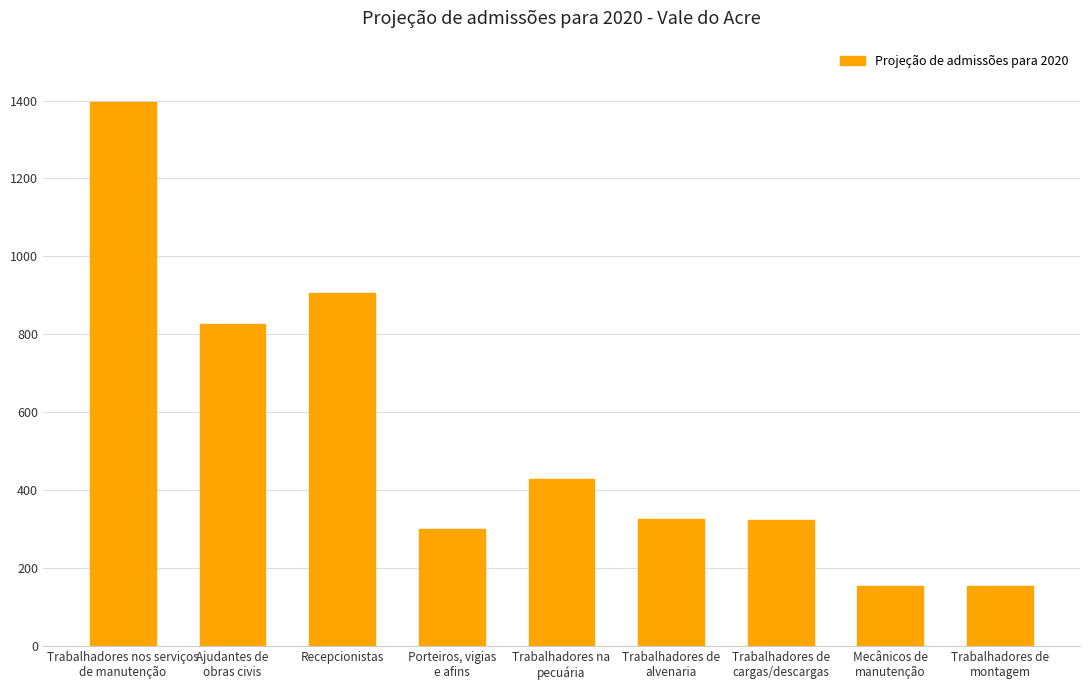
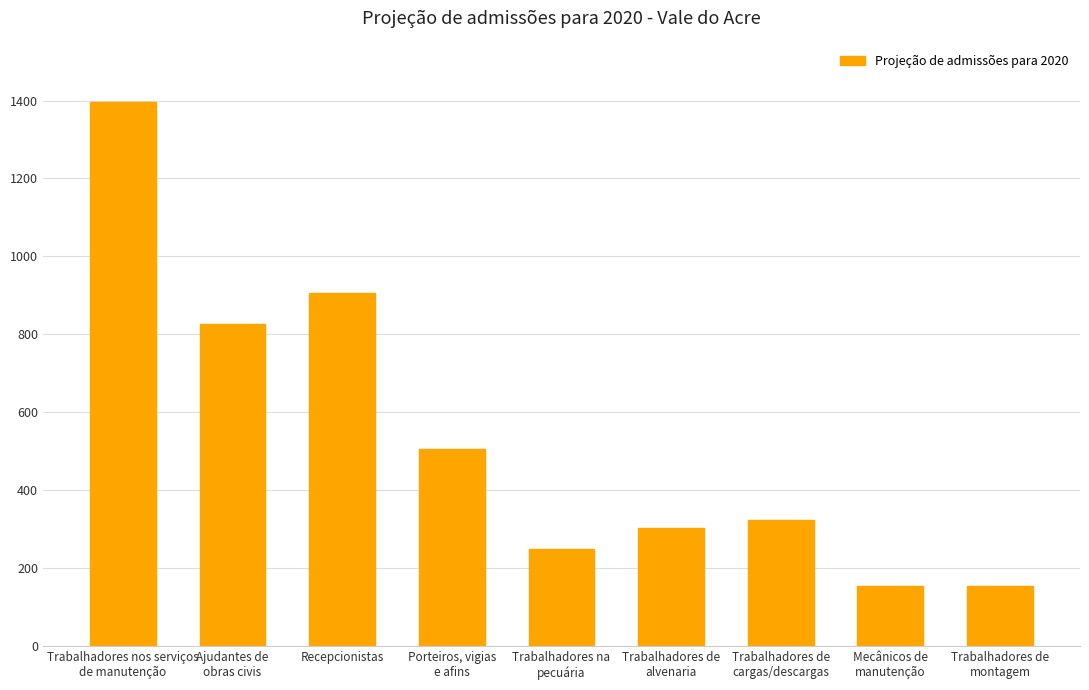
  {
    "Trabalhadores nos serviços de manutenção": 1400,
    "Ajudantes de obras civis": 830,
    "Recepcionistas": 910,
-   "Porteiros, vigias e afins": 300,
-   "Trabalhadores na pecuária": 430,
-   "Trabalhadores de alvenaria": 330,
+   "Porteiros, vigias e afins": 500,
+   "Trabalhadores na pecuária": 250,
+   "Trabalhadores de alvenaria": 300,
    "Trabalhadores de cargas/descargas": 320,
    "Mecânicos de manutenção": 160,
    "Trabalhadores de montagem": 150
  }
